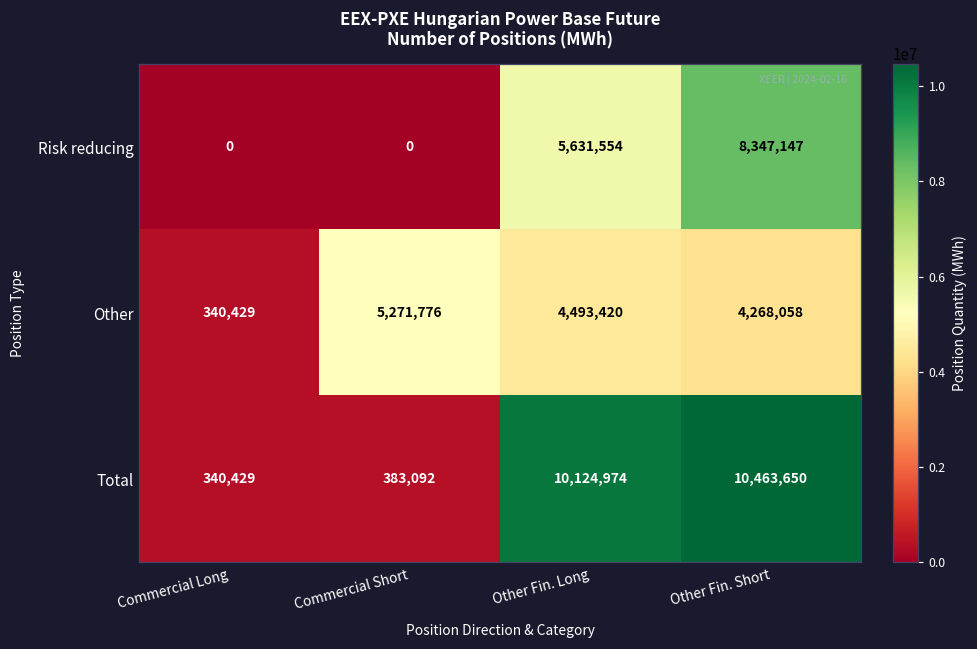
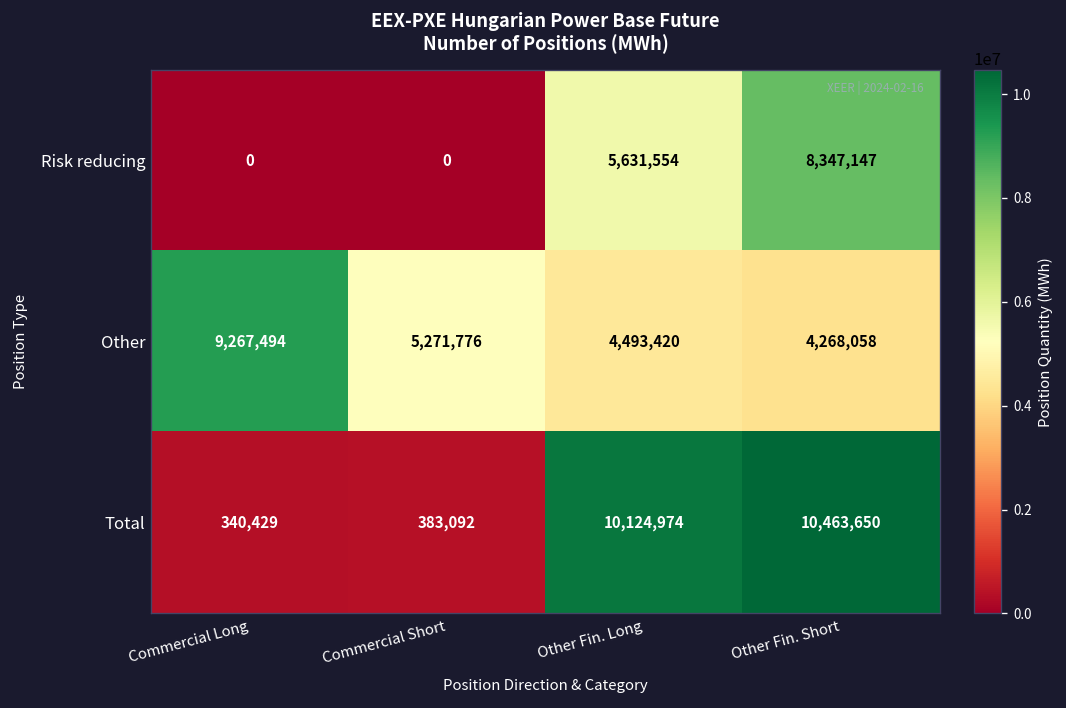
  {
    "Risk reducing": {
      "Commercial Long": "0",
      "Commercial Short": "0",
      "Other Fin. Long": "5,631,554"
    },
    "Other": {
-     "Commercial Long": "340,429",
+     "Commercial Long": "9,267,494",
      "Commercial Short": "5,271,776",
      "Other Fin. Long": "4,493,420",
      "Other Fin. Short": "4,268,058"
    },
    "Total": {
      "Commercial Long": "340,429",
      "Commercial Short": "383,092",
      "Other Fin. Long": "10,124,974",
      "Other Fin. Short": "10,463,650"
    }
  }
